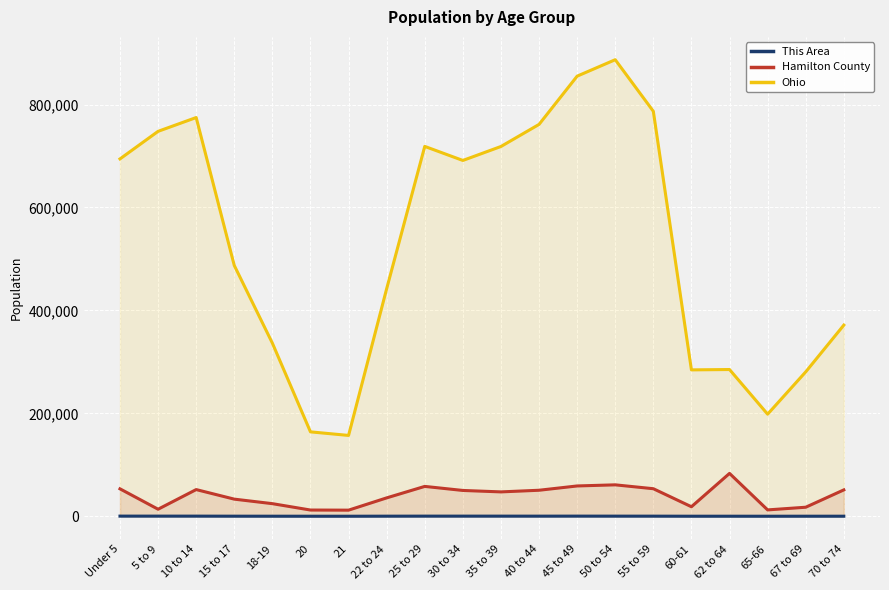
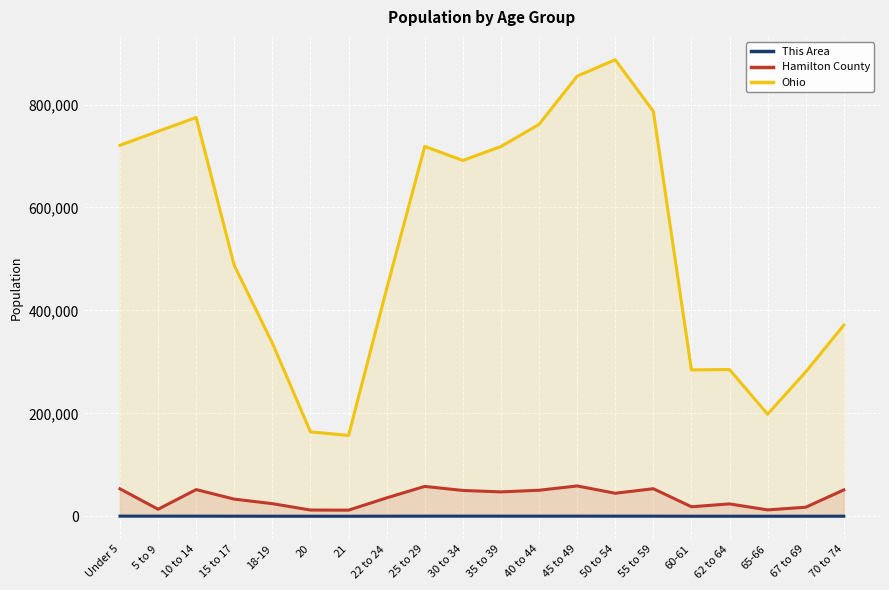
  {
    "This Area": {
      "Under 5": "0",
      "5 to 9": "0",
      "10 to 14": "0",
      "15 to 17": "0",
      "18-19": "0",
      "20": "0",
      "21": "0",
      "22 to 24": "0",
      "25 to 29": "0",
      "30 to 34": "0",
      "35 to 39": "0",
      "40 to 44": "0",
      "45 to 49": "0",
      "50 to 54": "0",
      "55 to 59": "0",
      "60-61": "0",
      "62 to 64": "0",
      "65-66": "0",
      "67 to 69": "0",
      "70 to 74": "0"
    },
    "Hamilton County": {
      "Under 5": "50,000",
      "5 to 9": "10,000",
      "10 to 14": "50,000",
      "15 to 17": "30,000",
      "18-19": "20,000",
      "20": "10,000",
      "21": "10,000",
      "22 to 24": "40,000",
      "25 to 29": "60,000",
      "30 to 34": "50,000",
      "35 to 39": "50,000",
      "40 to 44": "50,000",
      "45 to 49": "60,000",
-     "50 to 54": "60,000",
+     "50 to 54": "40,000",
      "55 to 59": "50,000",
      "60-61": "20,000",
-     "62 to 64": "80,000",
+     "62 to 64": "20,000",
      "65-66": "10,000",
      "67 to 69": "20,000",
      "70 to 74": "50,000"
    },
    "Ohio": {
-     "Under 5": "690,000",
+     "Under 5": "720,000",
      "5 to 9": "750,000",
      "10 to 14": "770,000",
      "15 to 17": "490,000",
      "18-19": "340,000",
      "20": "160,000",
      "21": "160,000",
      "22 to 24": "440,000",
      "25 to 29": "720,000",
      "30 to 34": "690,000",
      "35 to 39": "720,000",
      "40 to 44": "760,000",
      "45 to 49": "860,000",
      "50 to 54": "890,000",
      "55 to 59": "790,000",
      "60-61": "280,000",
      "62 to 64": "290,000",
      "65-66": "200,000",
      "67 to 69": "280,000",
      "70 to 74": "370,000"
    }
  }
